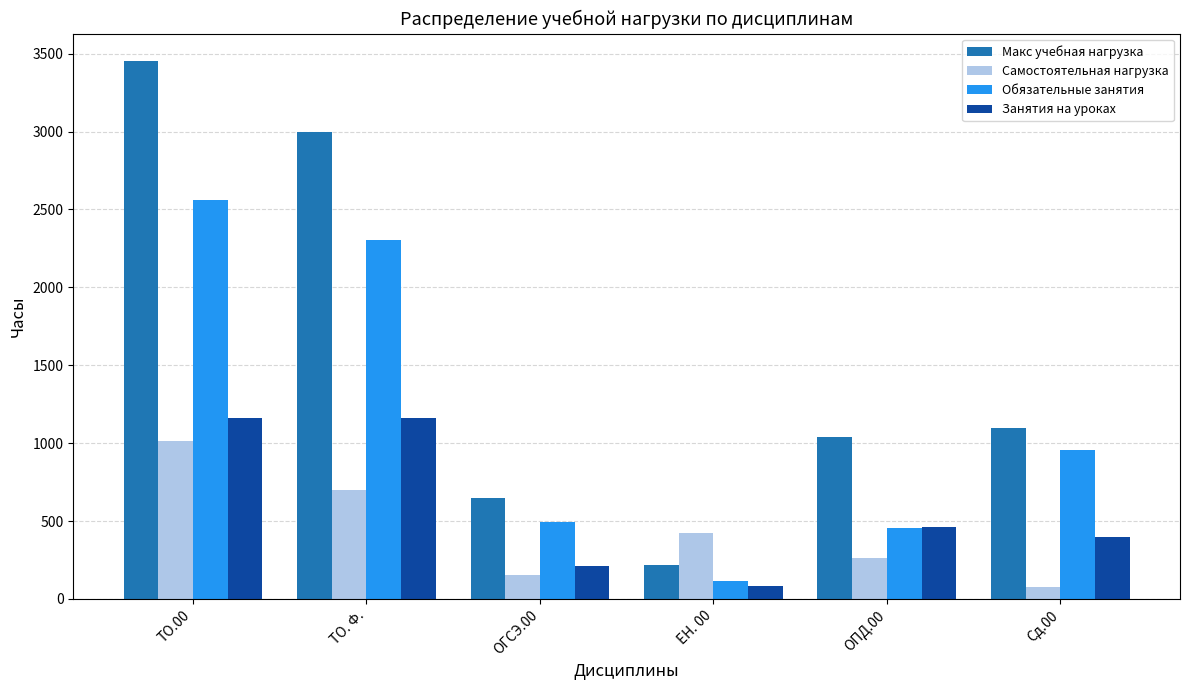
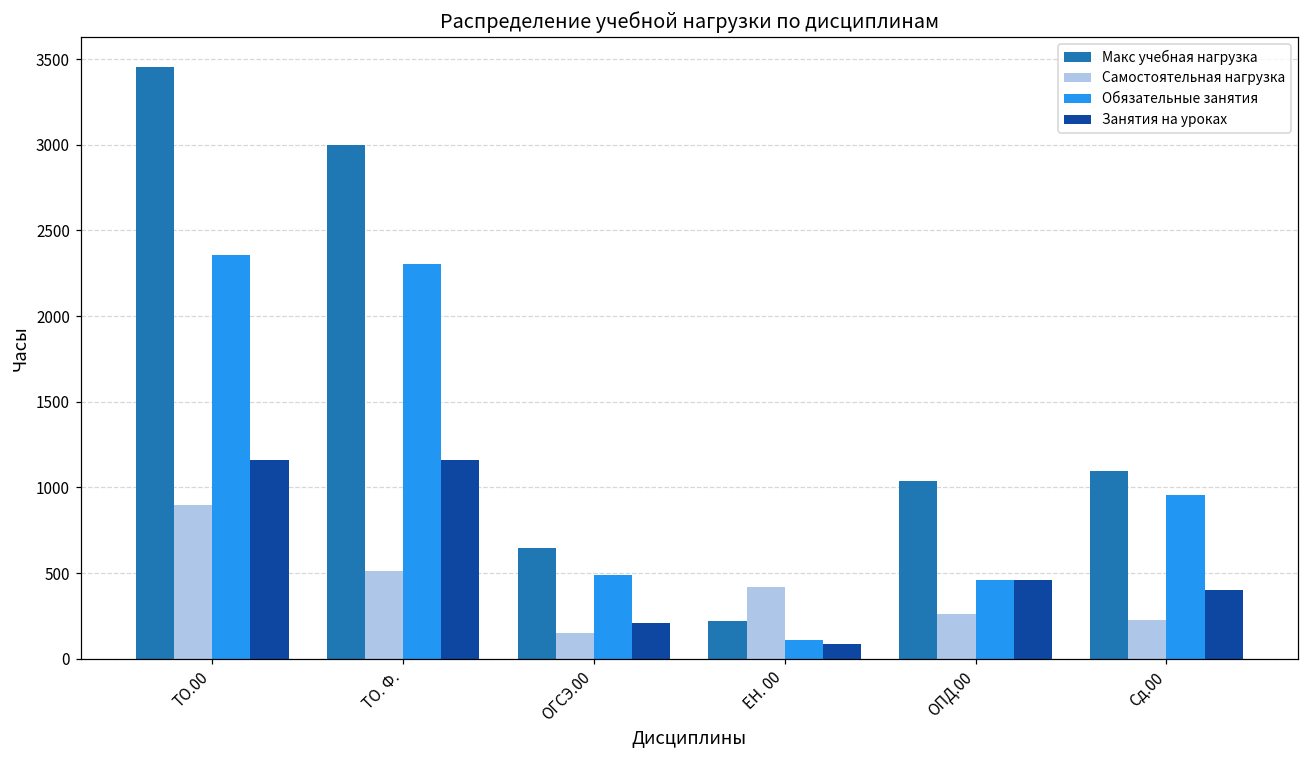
  {
    "Самостоятельная нагрузка": {
-     "ТО.00": 1020,
-     "ТО. Ф.": 700,
+     "ТО.00": 900,
+     "ТО. Ф.": 510,
      "ОГСЭ.00": 150,
      "ЕН. 00": 420,
      "ОПД.00": 260,
-     "Сд.00": 80
+     "Сд.00": 230
    },
    "Обязательные занятия": {
-     "ТО.00": 2560,
+     "ТО.00": 2360,
      "ТО. Ф.": 2300,
      "ОГСЭ.00": 490,
      "ЕН. 00": 110,
      "ОПД.00": 460,
      "Сд.00": 960
    }
  }
